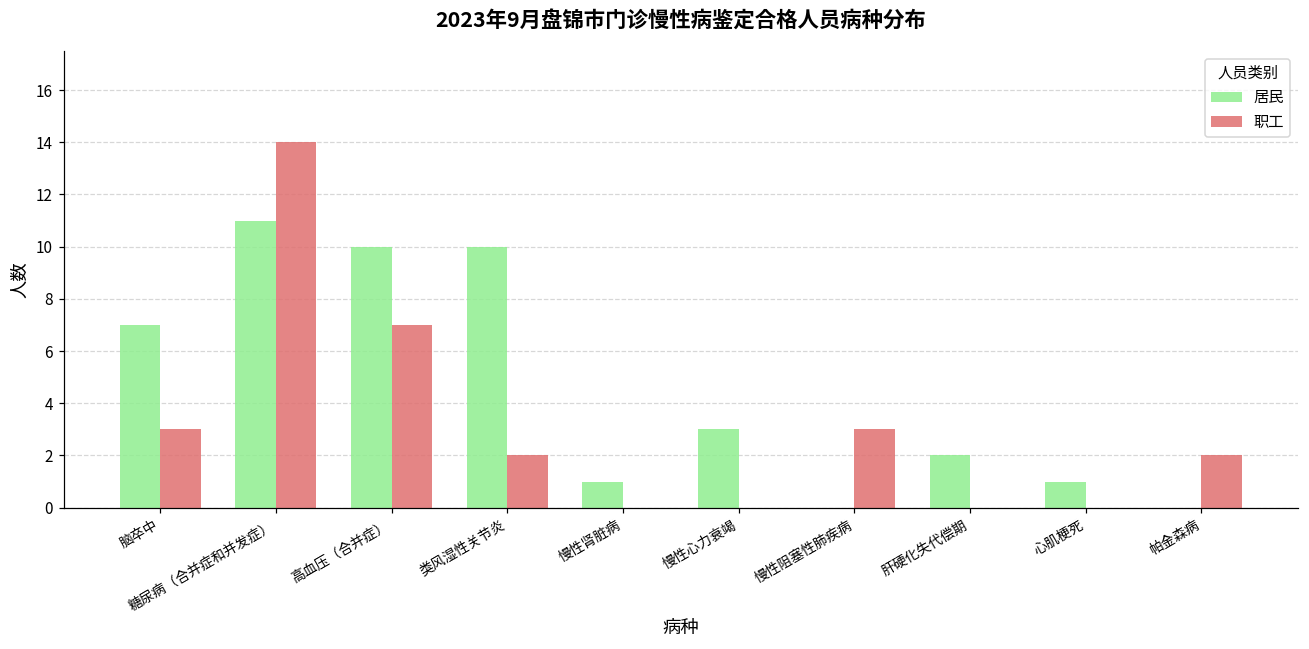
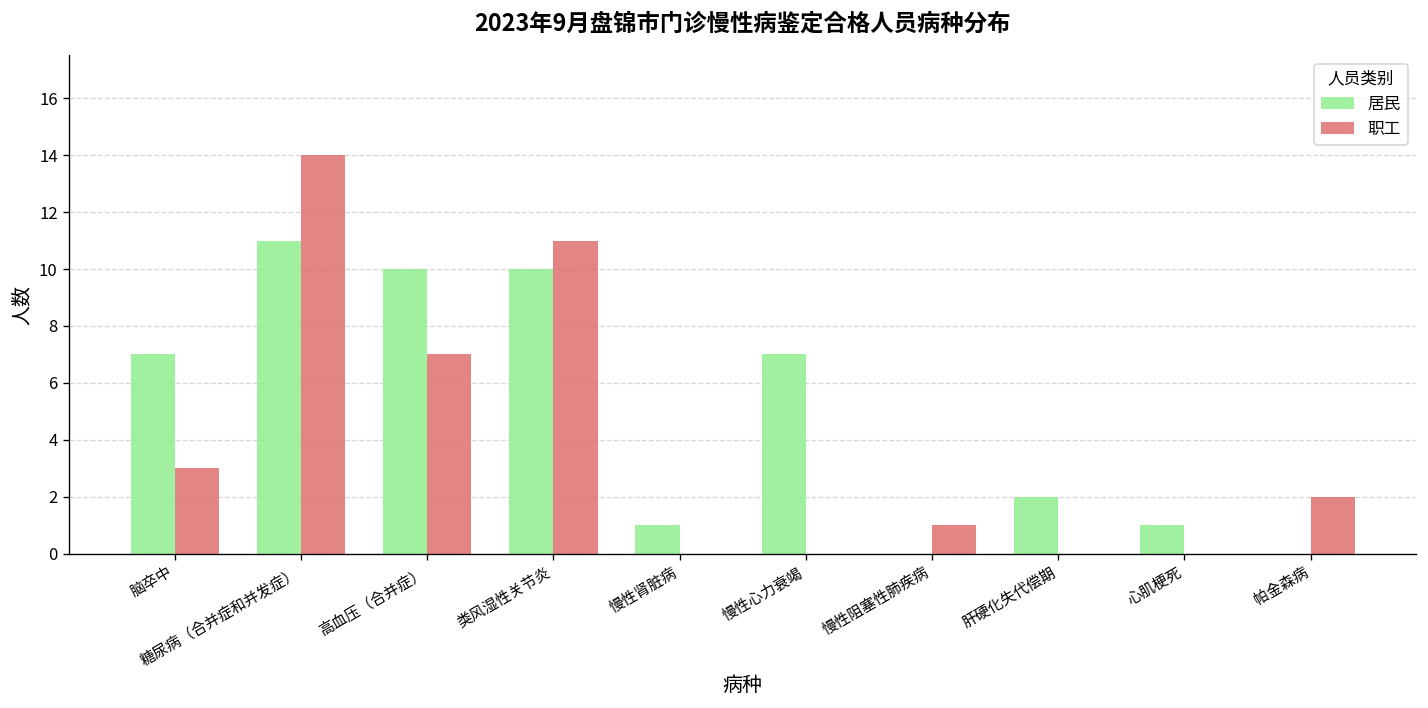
  {
    "居民": {
      "脑卒中": 7,
      "糖尿病（合并症和并发症）": 11,
      "高血压（合并症）": 10,
      "类风湿性关节炎": 10,
      "慢性肾脏病": 1,
-     "慢性心力衰竭": 3,
+     "慢性心力衰竭": 7,
      "慢性阻塞性肺疾病": 0,
      "肝硬化失代偿期": 2,
      "心肌梗死": 1,
      "帕金森病": 0
    },
    "职工": {
      "脑卒中": 3,
      "糖尿病（合并症和并发症）": 14,
      "高血压（合并症）": 7,
-     "类风湿性关节炎": 2,
+     "类风湿性关节炎": 11,
      "慢性肾脏病": 0,
      "慢性心力衰竭": 0,
-     "慢性阻塞性肺疾病": 3,
+     "慢性阻塞性肺疾病": 1,
      "肝硬化失代偿期": 0,
      "心肌梗死": 0,
      "帕金森病": 2
    }
  }
